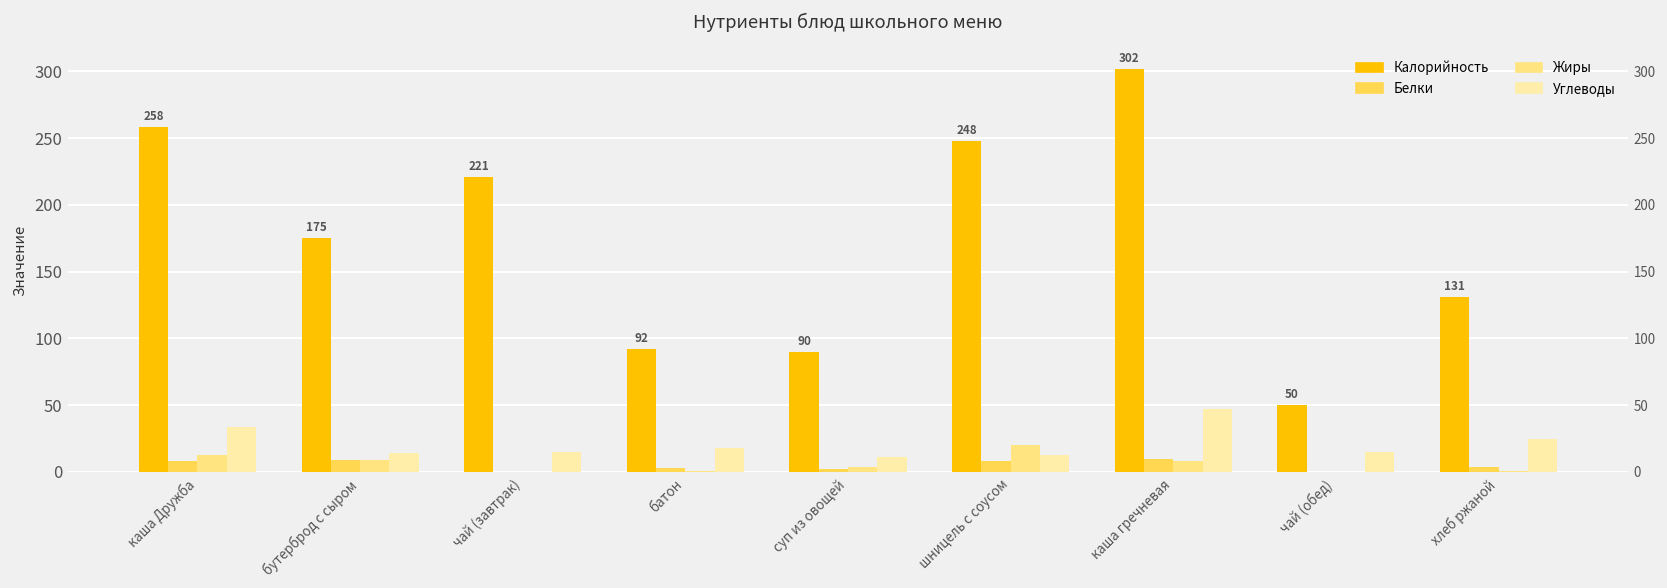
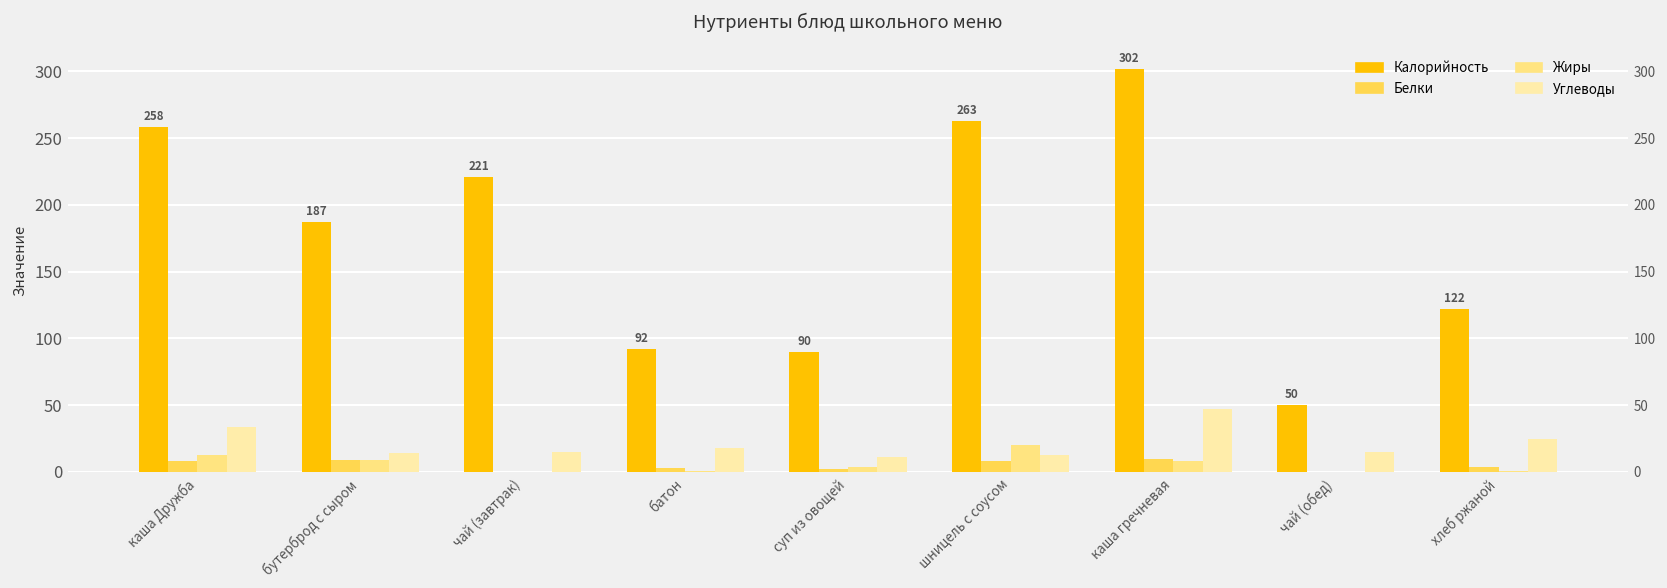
  {
    "Калорийность": {
      "каша Дружба": 258,
-     "бутерброд с сыром": 175,
+     "бутерброд с сыром": 187,
      "чай (завтрак)": 221,
      "батон": 92,
      "суп из овощей": 90,
-     "шницель с соусом": 248,
+     "шницель с соусом": 263,
      "каша гречневая": 302,
      "чай (обед)": 50,
-     "хлеб ржаной": 131
+     "хлеб ржаной": 122
    }
  }
